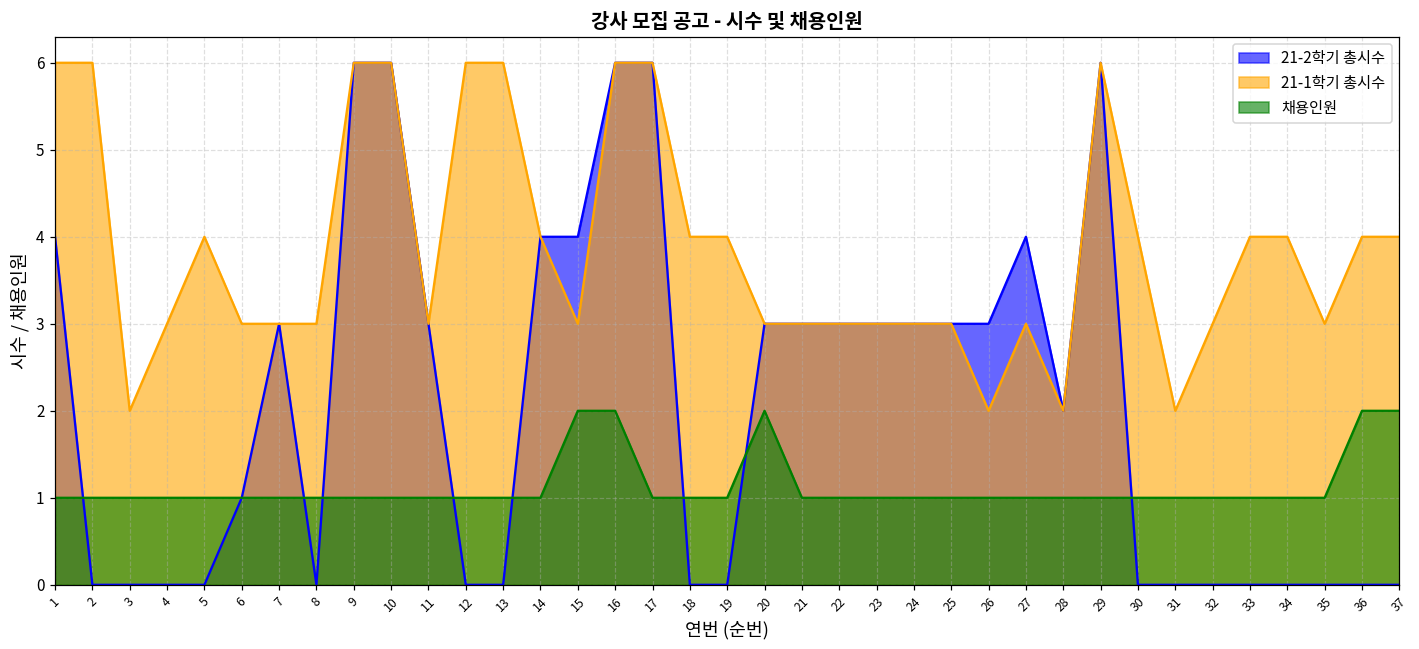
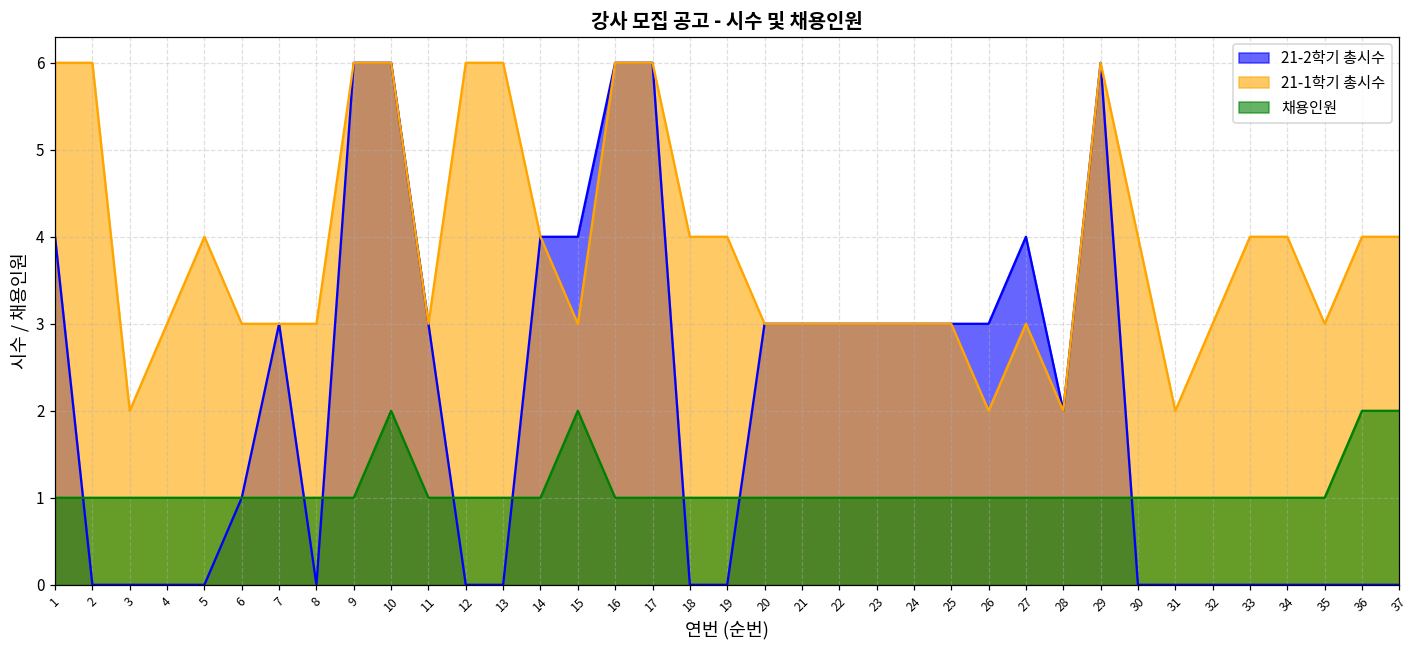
  {
    "21-2학기 총시수": {
      "1": 4,
      "2": 0,
      "3": 0,
      "4": 0,
      "5": 0,
      "8": 0,
      "12": 0,
      "13": 0,
      "15": 4,
      "18": 0,
      "19": 0,
      "26": 3,
      "27": 4,
      "30": 0,
      "31": 0,
      "32": 0,
      "33": 0,
      "34": 0,
      "35": 0,
      "36": 0,
      "37": 0
    },
    "21-1학기 총시수": {
      "1": 6,
      "2": 6,
      "3": 2,
      "4": 3,
      "5": 4,
      "6": 3,
      "8": 3,
      "12": 6,
      "13": 6,
      "15": 3,
      "18": 4,
      "19": 4,
      "26": 2,
      "27": 3,
      "30": 4,
      "31": 2,
      "32": 3,
      "33": 4,
      "34": 4,
      "35": 3,
      "36": 4,
      "37": 4
    },
    "채용인원": {
      "1": 1,
      "2": 1,
      "3": 1,
      "4": 1,
      "5": 1,
      "7": 1,
      "8": 1,
      "9": 1,
-     "10": 1,
+     "10": 2,
      "11": 1,
      "12": 1,
      "13": 1,
      "14": 1,
      "15": 2,
-     "16": 2,
+     "16": 1,
      "17": 1,
      "18": 1,
      "19": 1,
-     "20": 2,
+     "20": 1,
      "21": 1,
      "22": 1,
      "23": 1,
      "24": 1,
      "25": 1,
      "26": 1,
      "27": 1,
      "28": 1,
      "29": 1,
      "30": 1,
      "31": 1,
      "32": 1,
      "33": 1,
      "34": 1,
      "35": 1,
      "36": 2,
      "37": 2
    }
  }
